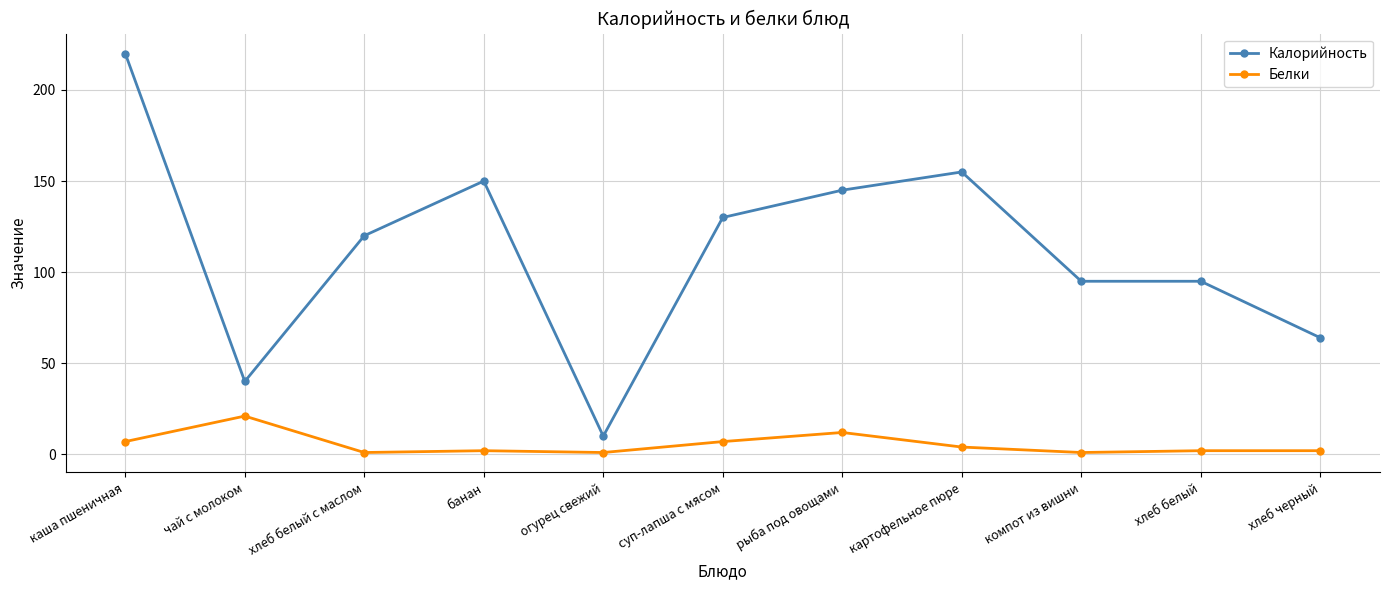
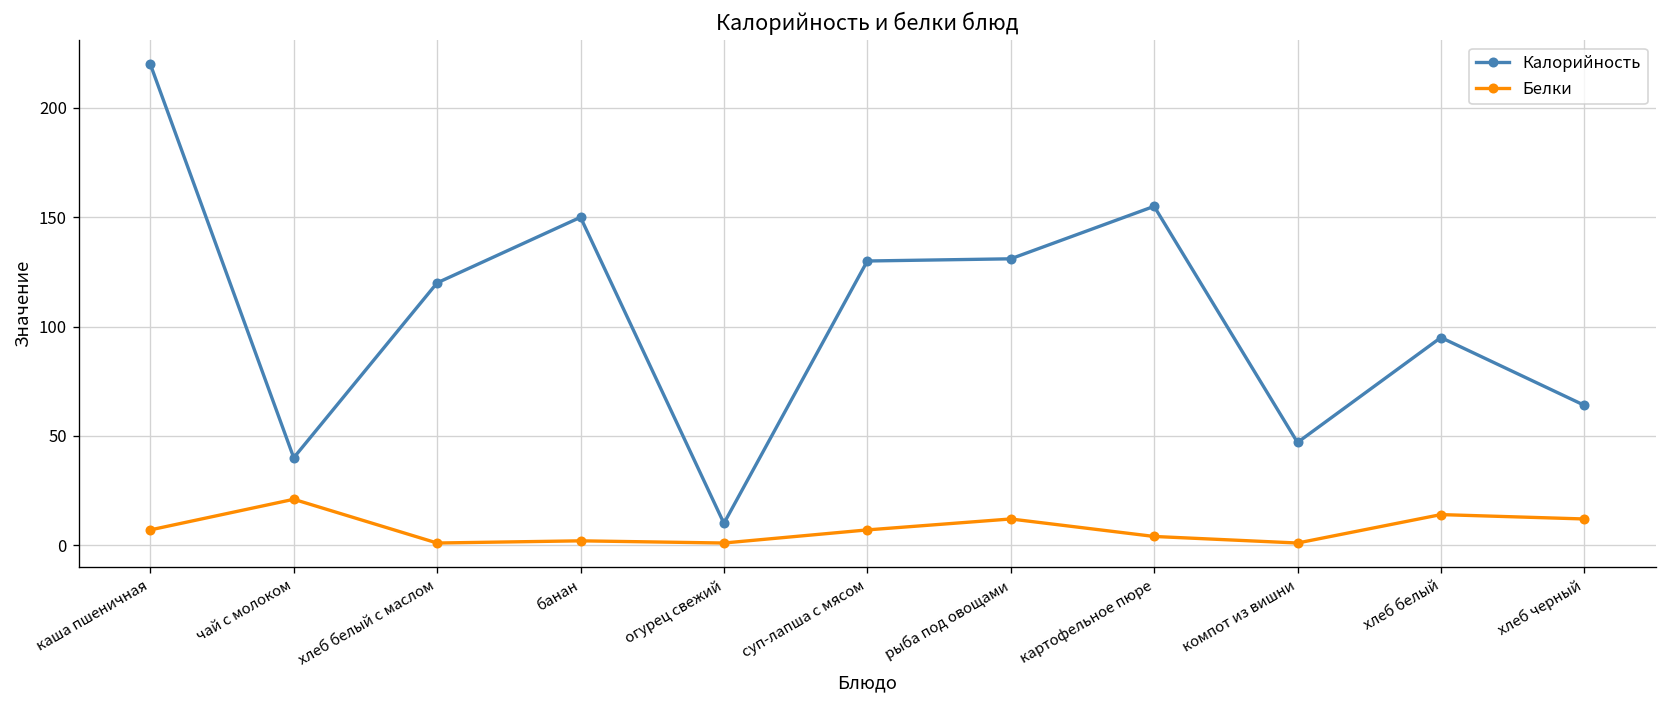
  {
    "Калорийность": {
      "каша пшеничная": 220,
      "чай с молоком": 40,
      "хлеб белый с маслом": 120,
      "банан": 150,
      "огурец свежий": 10,
      "суп-лапша с мясом": 130,
-     "рыба под овощами": 145,
+     "рыба под овощами": 131,
      "картофельное пюре": 155,
-     "компот из вишни": 95,
+     "компот из вишни": 47,
      "хлеб белый": 95,
      "хлеб черный": 64
    },
    "Белки": {
      "каша пшеничная": 7,
      "чай с молоком": 21,
      "хлеб белый с маслом": 1,
      "банан": 2,
      "огурец свежий": 1,
      "суп-лапша с мясом": 7,
      "рыба под овощами": 12,
      "картофельное пюре": 4,
      "компот из вишни": 1,
-     "хлеб белый": 2,
-     "хлеб черный": 2
+     "хлеб белый": 14,
+     "хлеб черный": 12
    }
  }
